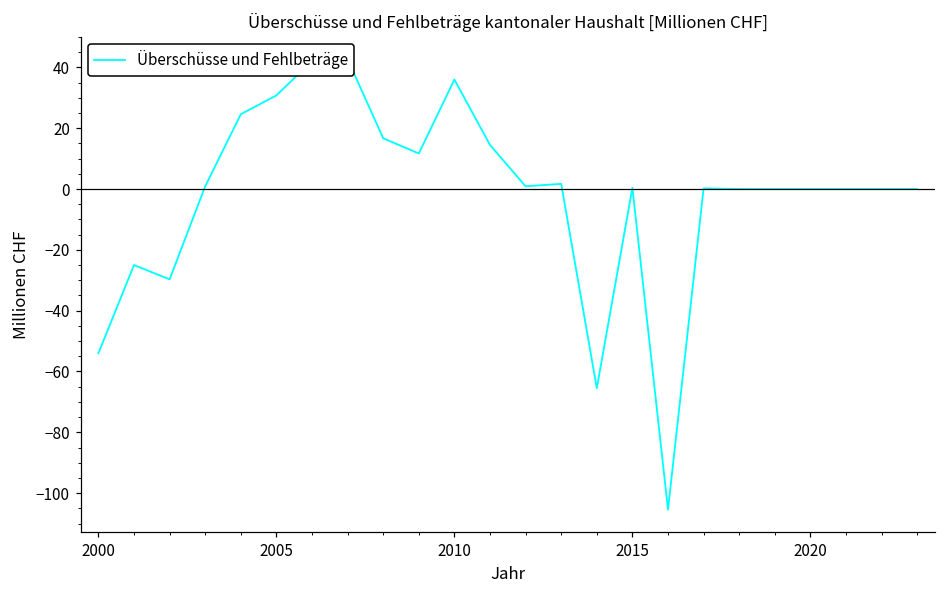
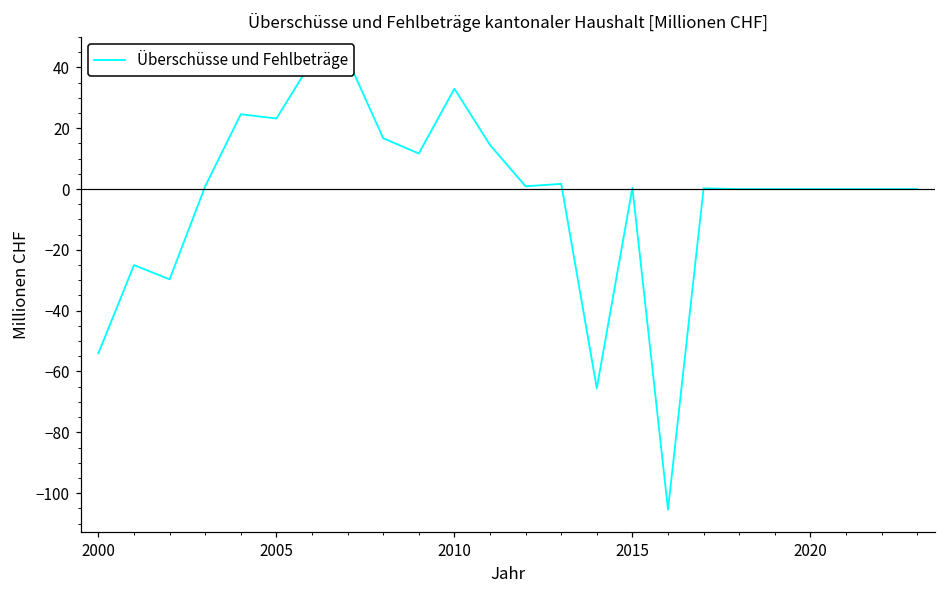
  {
    "2000": -54,
-   "2005": 31,
-   "2010": 36,
+   "2005": 23,
+   "2010": 33,
    "2015": 0,
    "2020": 0
  }
